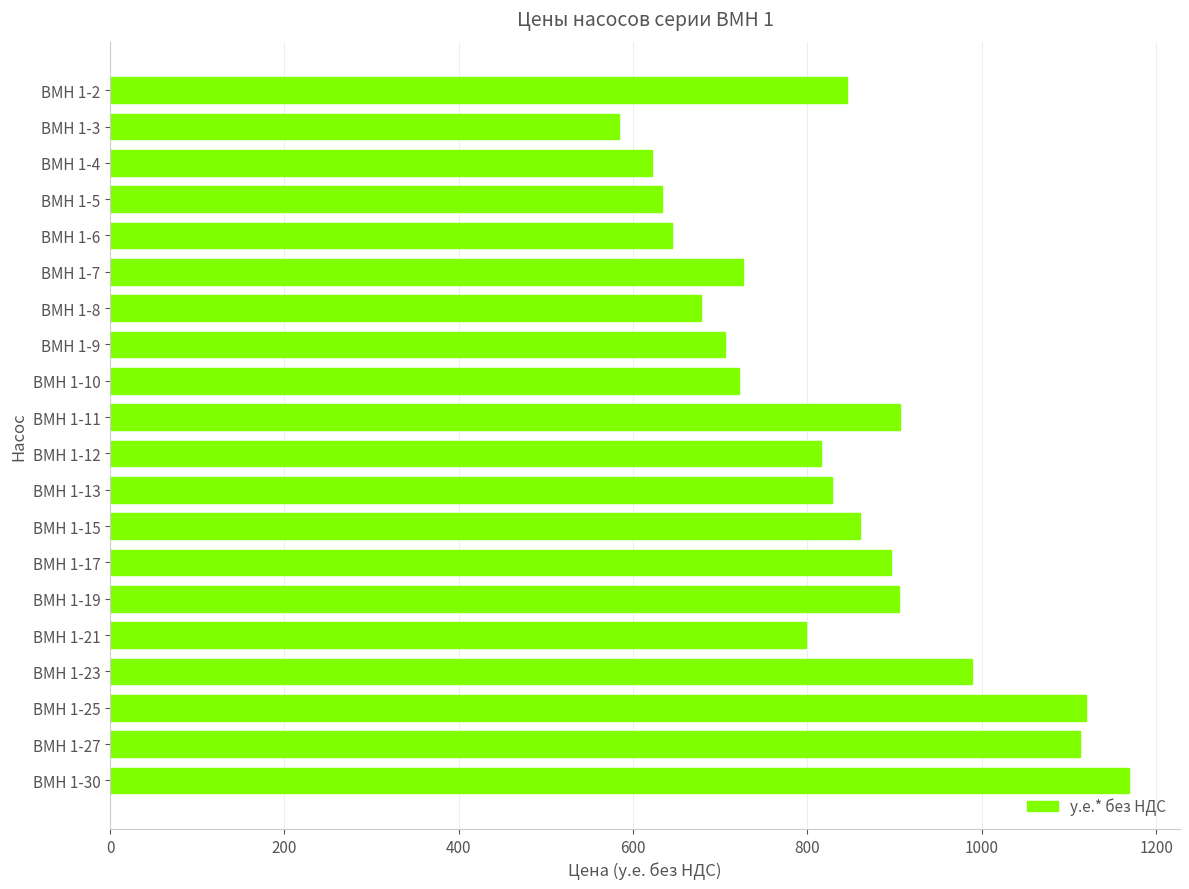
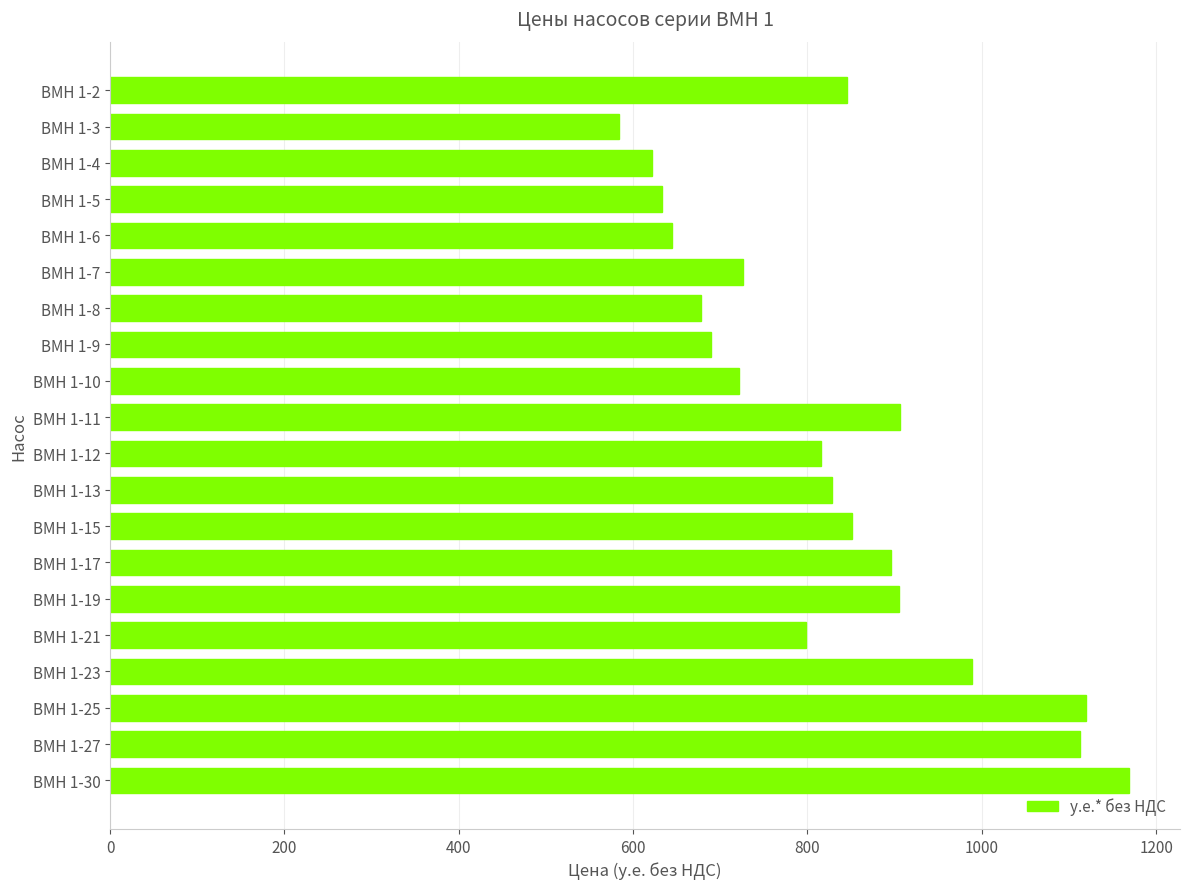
  {
    "ВМН 1-2": 850,
    "ВМН 1-3": 580,
    "ВМН 1-4": 620,
    "ВМН 1-5": 630,
    "ВМН 1-6": 640,
    "ВМН 1-7": 730,
    "ВМН 1-8": 680,
-   "ВМН 1-9": 710,
+   "ВМН 1-9": 690,
    "ВМН 1-10": 720,
    "ВМН 1-11": 910,
    "ВМН 1-12": 820,
    "ВМН 1-13": 830,
-   "ВМН 1-15": 860,
+   "ВМН 1-15": 850,
    "ВМН 1-17": 900,
    "ВМН 1-19": 910,
    "ВМН 1-21": 800,
    "ВМН 1-23": 990,
    "ВМН 1-25": 1120,
    "ВМН 1-27": 1110,
    "ВМН 1-30": 1170
  }
